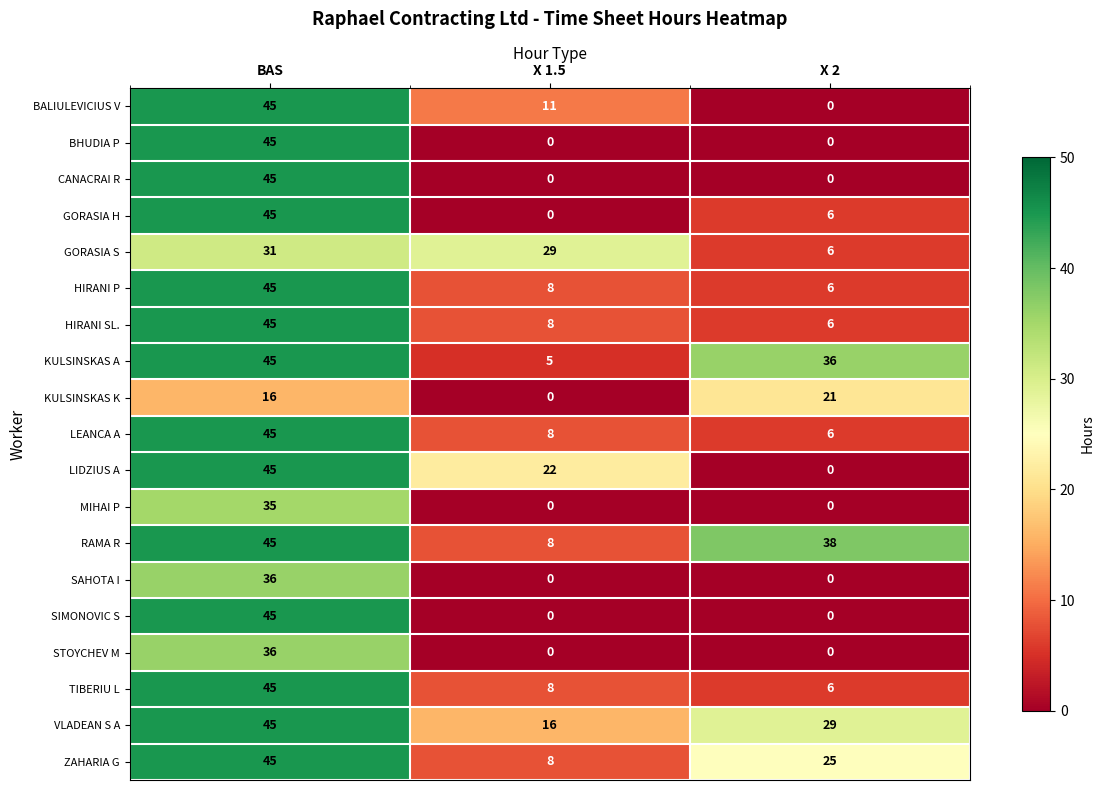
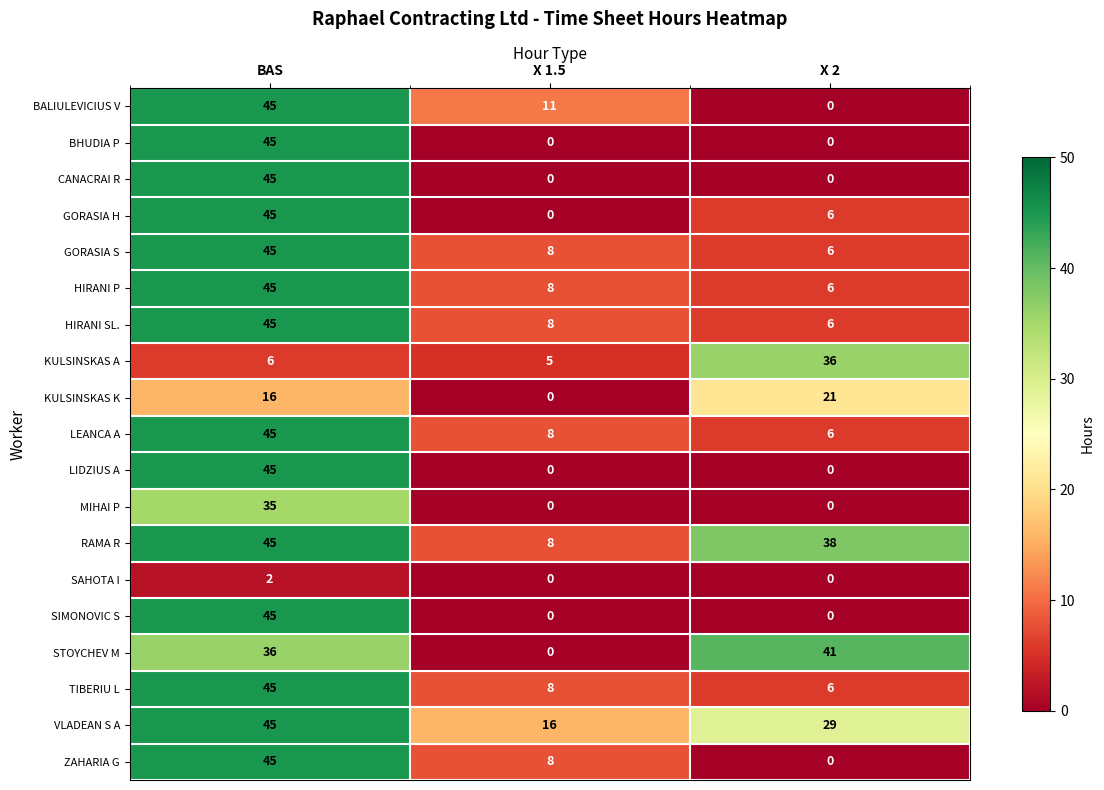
  {
    "BALIULEVICIUS V": {
      "BAS": 45,
      "X 1.5": 11,
      "X 2": 0
    },
    "BHUDIA P": {
      "BAS": 45,
      "X 1.5": 0,
      "X 2": 0
    },
    "CANACRAI R": {
      "BAS": 45,
      "X 1.5": 0,
      "X 2": 0
    },
    "GORASIA H": {
      "BAS": 45,
      "X 1.5": 0,
      "X 2": 6
    },
    "GORASIA S": {
-     "BAS": 31,
-     "X 1.5": 29,
+     "BAS": 45,
+     "X 1.5": 8,
      "X 2": 6
    },
    "HIRANI P": {
      "BAS": 45,
      "X 1.5": 8,
      "X 2": 6
    },
    "HIRANI SL.": {
      "BAS": 45,
      "X 1.5": 8,
      "X 2": 6
    },
    "KULSINSKAS A": {
-     "BAS": 45,
+     "BAS": 6,
      "X 1.5": 5,
      "X 2": 36
    },
    "KULSINSKAS K": {
      "BAS": 16,
      "X 1.5": 0,
      "X 2": 21
    },
    "LEANCA A": {
      "BAS": 45,
      "X 1.5": 8,
      "X 2": 6
    },
    "LIDZIUS A": {
      "BAS": 45,
-     "X 1.5": 22,
+     "X 1.5": 0,
      "X 2": 0
    },
    "MIHAI P": {
      "BAS": 35,
      "X 1.5": 0,
      "X 2": 0
    },
    "RAMA R": {
      "BAS": 45,
      "X 1.5": 8,
      "X 2": 38
    },
    "SAHOTA I": {
-     "BAS": 36,
+     "BAS": 2,
      "X 1.5": 0,
      "X 2": 0
    },
    "SIMONOVIC S": {
      "BAS": 45,
      "X 1.5": 0,
      "X 2": 0
    },
    "STOYCHEV M": {
      "BAS": 36,
      "X 1.5": 0,
-     "X 2": 0
+     "X 2": 41
    },
    "TIBERIU L": {
      "BAS": 45,
      "X 1.5": 8,
      "X 2": 6
    },
    "VLADEAN S A": {
      "BAS": 45,
      "X 1.5": 16,
      "X 2": 29
    },
    "ZAHARIA G": {
      "BAS": 45,
      "X 1.5": 8,
-     "X 2": 25
+     "X 2": 0
    }
  }
